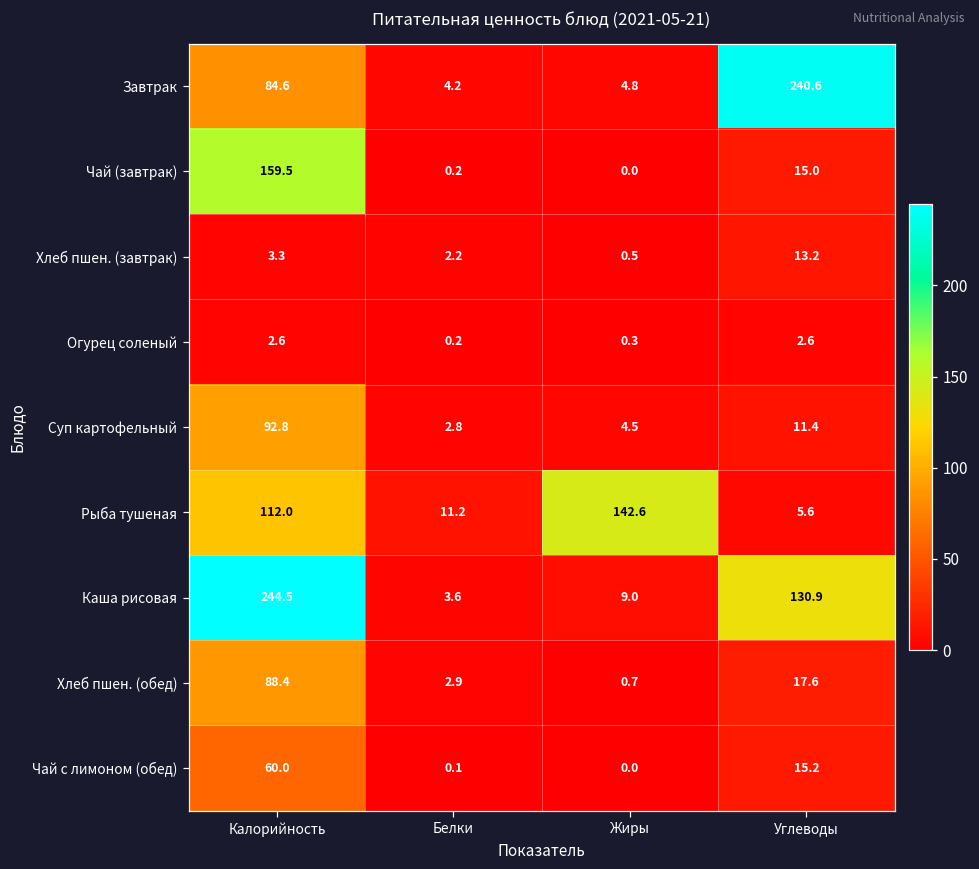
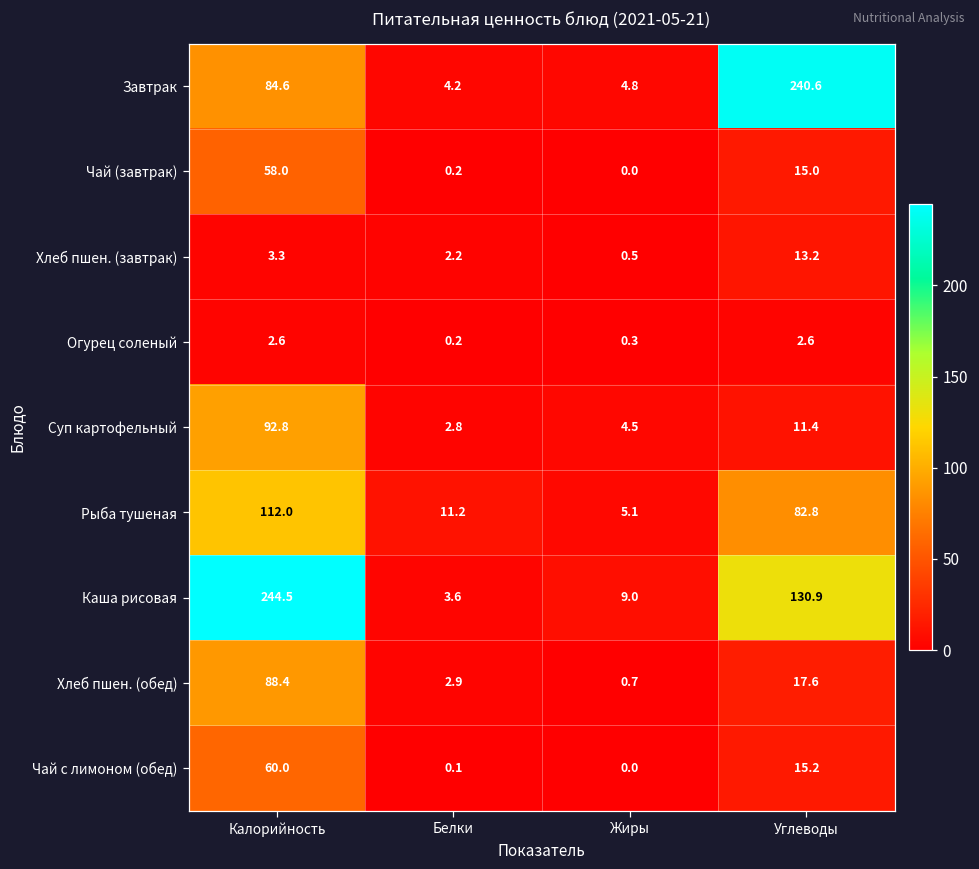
  {
    "Завтрак": {
      "Калорийность": 84.6,
      "Белки": 4.2,
      "Жиры": 4.8,
      "Углеводы": 240.6
    },
    "Чай (завтрак)": {
-     "Калорийность": 159.5,
+     "Калорийность": 58.0,
      "Белки": 0.2,
      "Жиры": 0.0,
      "Углеводы": 15.0
    },
    "Хлеб пшен. (завтрак)": {
      "Калорийность": 3.3,
      "Белки": 2.2,
      "Жиры": 0.5,
      "Углеводы": 13.2
    },
    "Огурец соленый": {
      "Калорийность": 2.6,
      "Белки": 0.2,
      "Жиры": 0.3,
      "Углеводы": 2.6
    },
    "Суп картофельный": {
      "Калорийность": 92.8,
      "Белки": 2.8,
      "Жиры": 4.5,
      "Углеводы": 11.4
    },
    "Рыба тушеная": {
      "Калорийность": 112.0,
      "Белки": 11.2,
-     "Жиры": 142.6,
-     "Углеводы": 5.6
+     "Жиры": 5.1,
+     "Углеводы": 82.8
    },
    "Каша рисовая": {
      "Калорийность": 244.5,
      "Белки": 3.6,
      "Жиры": 9.0,
      "Углеводы": 130.9
    },
    "Хлеб пшен. (обед)": {
      "Калорийность": 88.4,
      "Белки": 2.9,
      "Жиры": 0.7,
      "Углеводы": 17.6
    },
    "Чай с лимоном (обед)": {
      "Калорийность": 60.0,
      "Белки": 0.1,
      "Жиры": 0.0,
      "Углеводы": 15.2
    }
  }
